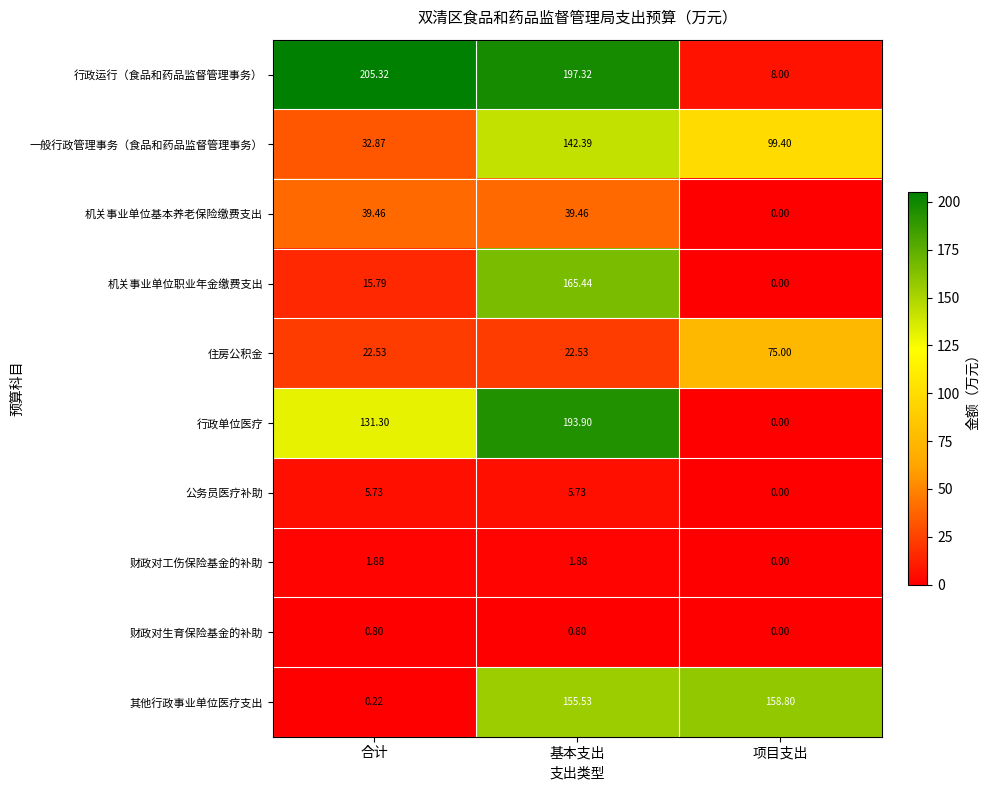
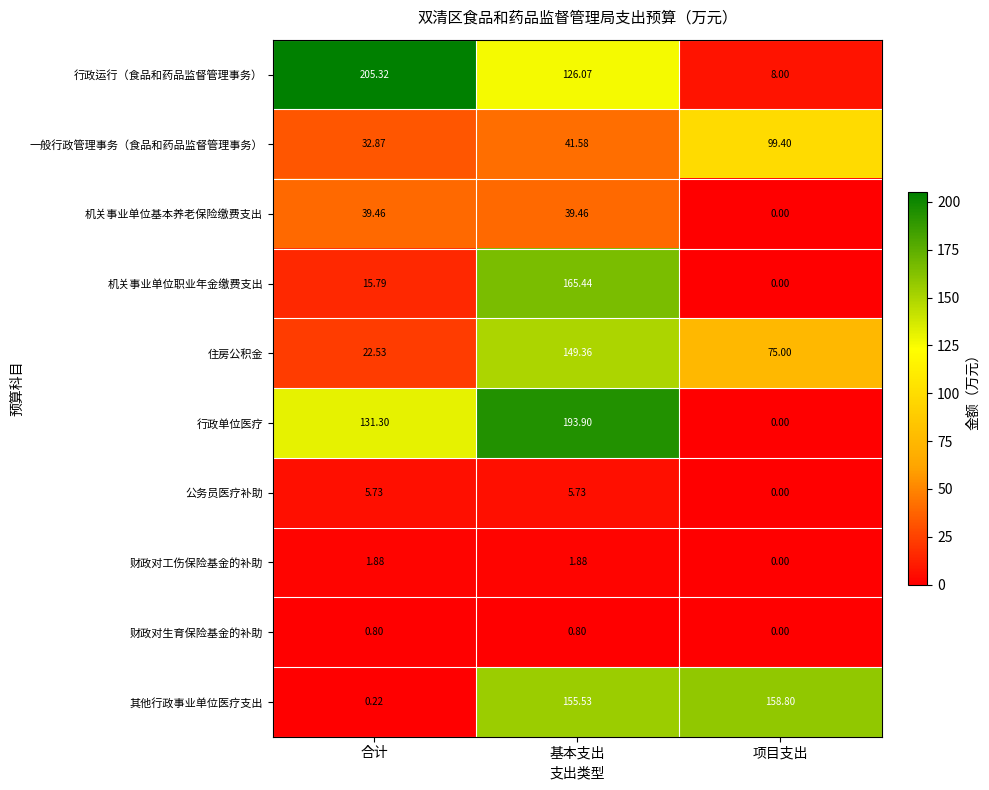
  {
    "行政运行（食品和药品监督管理事务）": {
      "合计": 205.32,
-     "基本支出": 197.32,
+     "基本支出": 126.07,
      "项目支出": 8.00
    },
    "一般行政管理事务（食品和药品监督管理事务）": {
      "合计": 32.87,
-     "基本支出": 142.39,
+     "基本支出": 41.58,
      "项目支出": 99.40
    },
    "机关事业单位基本养老保险缴费支出": {
      "合计": 39.46,
      "基本支出": 39.46,
      "项目支出": 0.00
    },
    "机关事业单位职业年金缴费支出": {
      "合计": 15.79,
      "基本支出": 165.44,
      "项目支出": 0.00
    },
    "住房公积金": {
      "合计": 22.53,
-     "基本支出": 22.53,
+     "基本支出": 149.36,
      "项目支出": 75.00
    },
    "行政单位医疗": {
      "合计": 131.30,
      "基本支出": 193.90,
      "项目支出": 0.00
    },
    "公务员医疗补助": {
      "合计": 5.73,
      "基本支出": 5.73,
      "项目支出": 0.00
    },
    "财政对工伤保险基金的补助": {
      "合计": 1.88,
      "基本支出": 1.88,
      "项目支出": 0.00
    },
    "财政对生育保险基金的补助": {
      "合计": 0.80,
      "基本支出": 0.80,
      "项目支出": 0.00
    },
    "其他行政事业单位医疗支出": {
      "合计": 0.22,
      "基本支出": 155.53,
      "项目支出": 158.80
    }
  }
